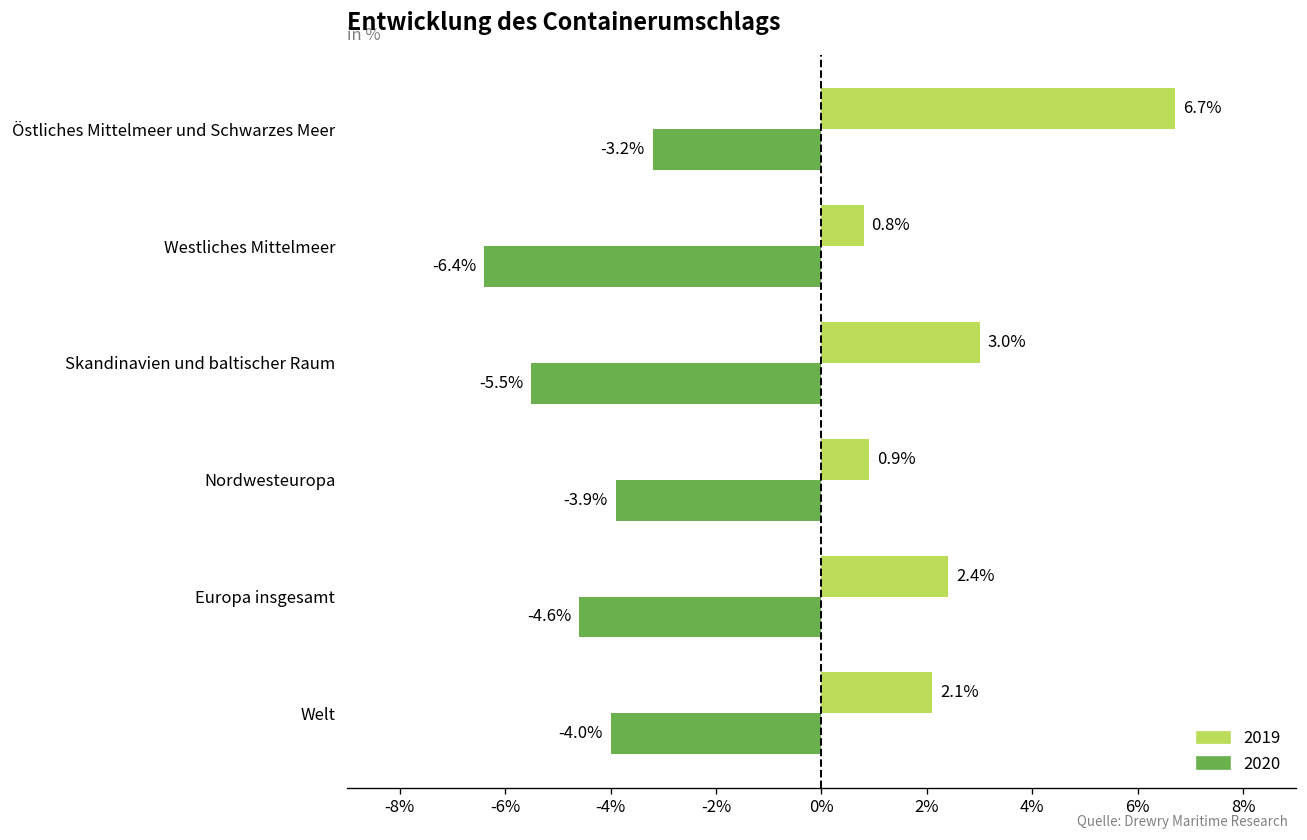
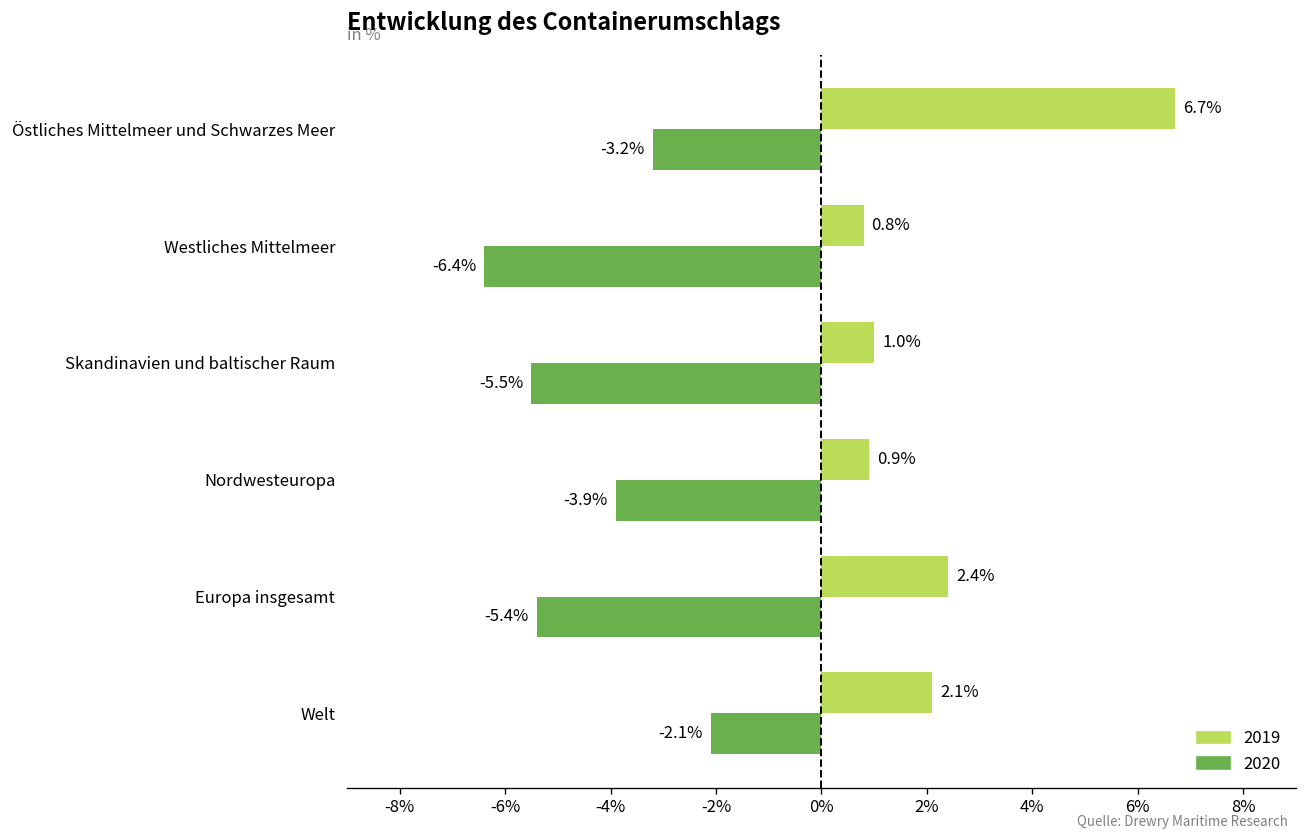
  {
    "2019": {
      "Östliches Mittelmeer und Schwarzes Meer": "6.7%",
      "Westliches Mittelmeer": "0.8%",
-     "Skandinavien und baltischer Raum": "3.0%",
+     "Skandinavien und baltischer Raum": "1.0%",
      "Nordwesteuropa": "0.9%",
      "Europa insgesamt": "2.4%",
      "Welt": "2.1%"
    },
    "2020": {
      "Östliches Mittelmeer und Schwarzes Meer": "-3.2%",
      "Westliches Mittelmeer": "-6.4%",
      "Skandinavien und baltischer Raum": "-5.5%",
      "Nordwesteuropa": "-3.9%",
-     "Europa insgesamt": "-4.6%",
-     "Welt": "-4.0%"
+     "Europa insgesamt": "-5.4%",
+     "Welt": "-2.1%"
    }
  }
